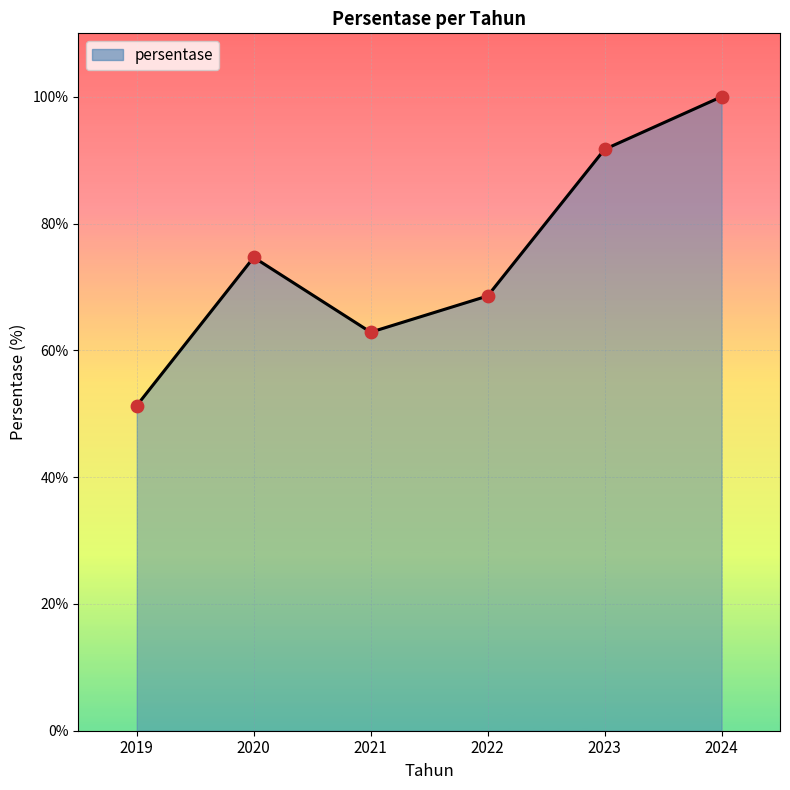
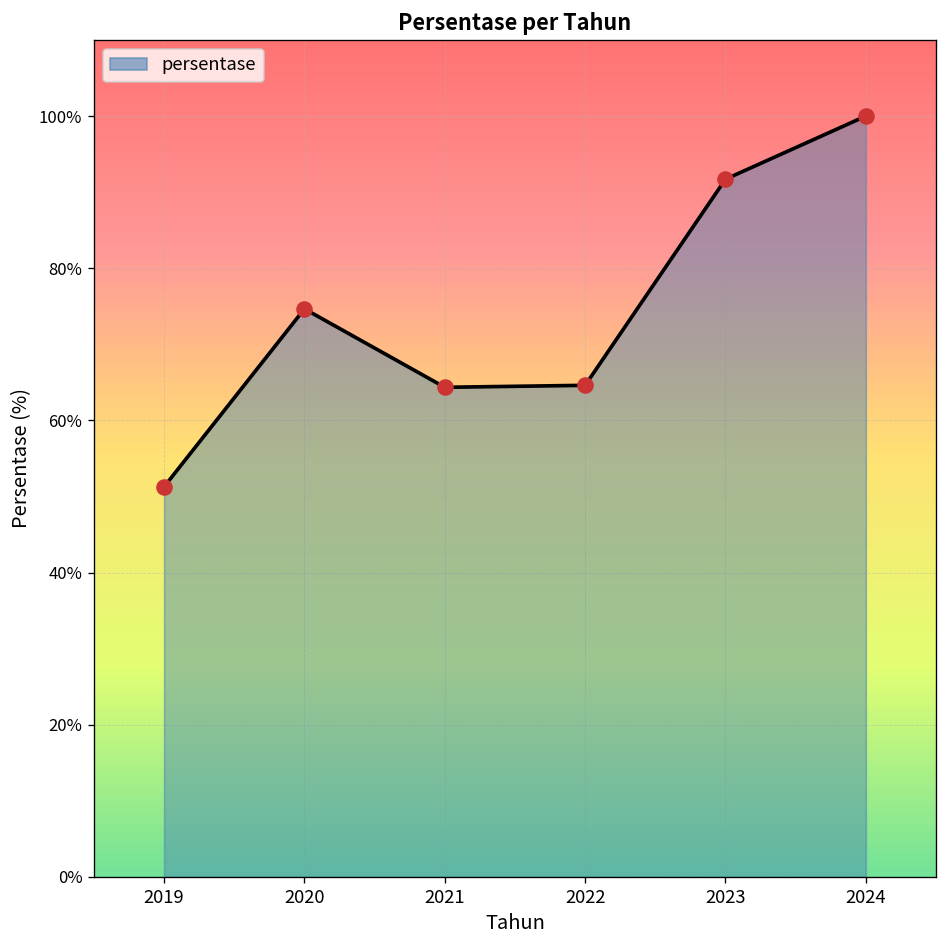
  {
    "2019": "51%",
    "2020": "75%",
-   "2021": "63%",
-   "2022": "69%",
+   "2021": "64%",
+   "2022": "65%",
    "2023": "92%",
    "2024": "100%"
  }
